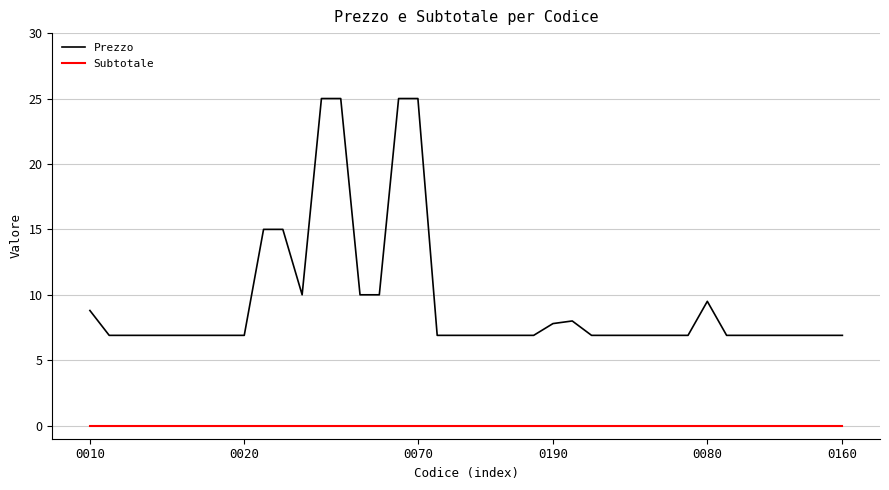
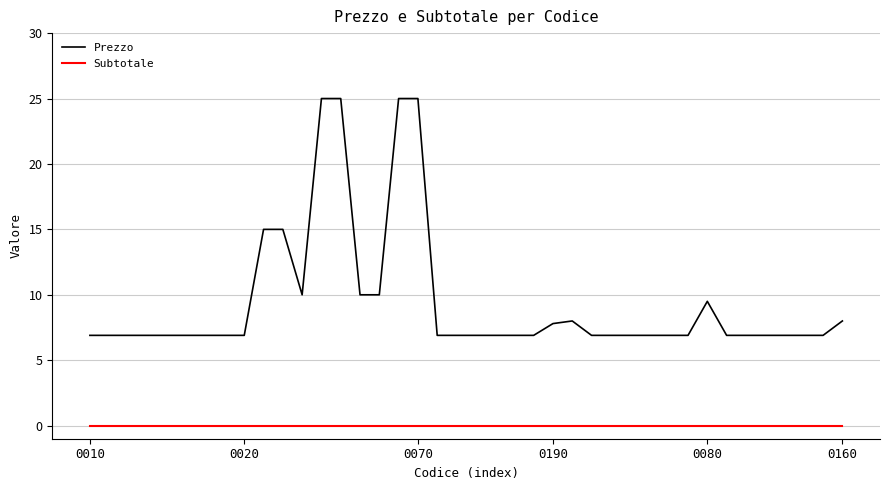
  {
    "Prezzo": {
-     "0010": 8.8,
+     "0010": 6.9,
      "0020": 6.9,
      "0070": 25.0,
      "0190": 7.8,
      "0080": 9.5,
-     "0160": 6.9
+     "0160": 8.0
    },
    "Subtotale": {
      "0010": 0.0,
      "0020": 0.0,
      "0070": 0.0,
      "0190": 0.0,
      "0080": 0.0,
      "0160": 0.0
    }
  }
